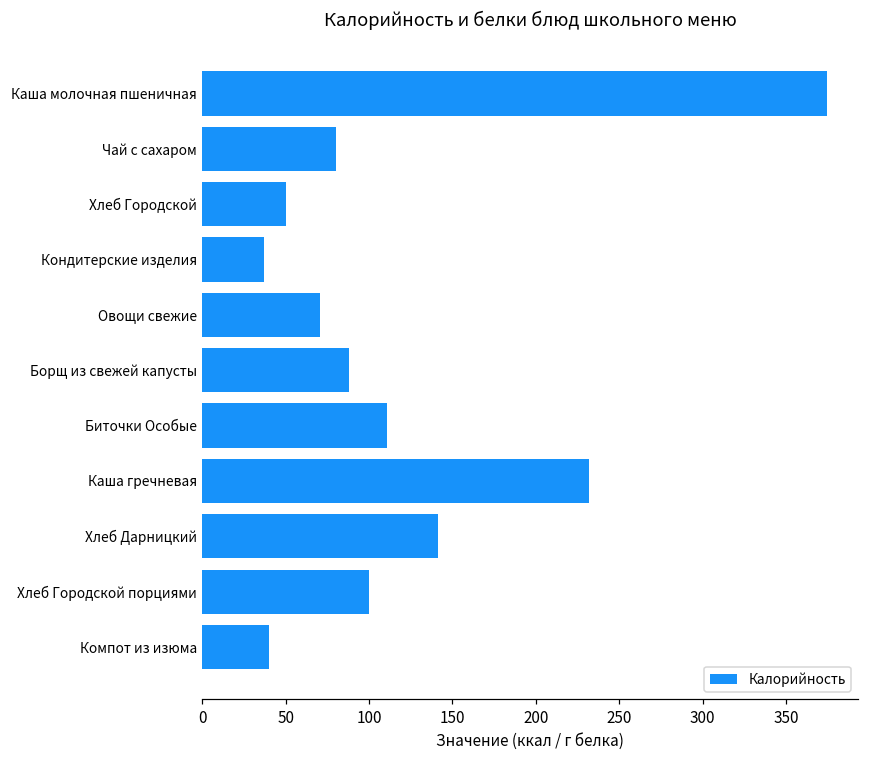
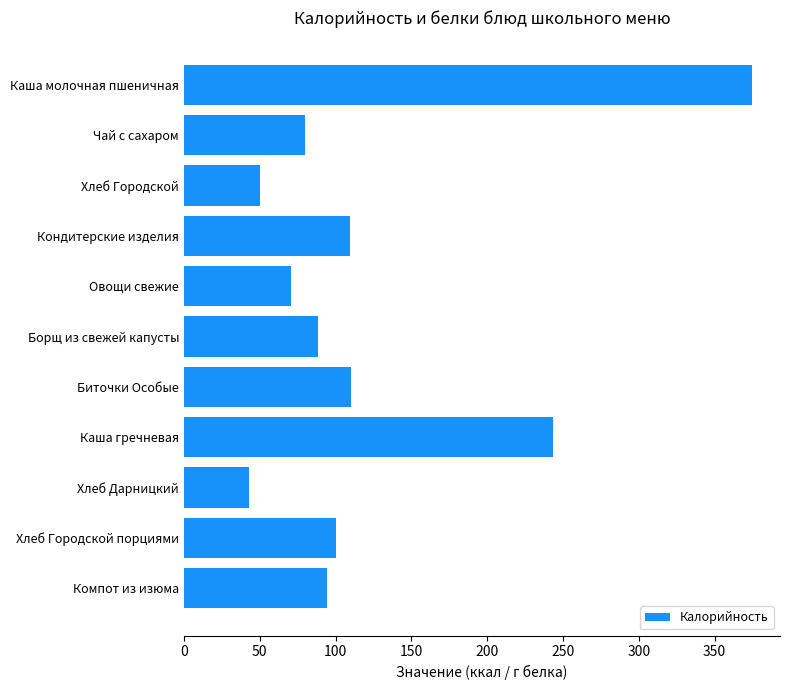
  {
    "Каша молочная пшеничная": 374,
    "Чай с сахаром": 80,
    "Хлеб Городской": 50,
-   "Кондитерские изделия": 37,
+   "Кондитерские изделия": 110,
    "Овощи свежие": 71,
    "Борщ из свежей капусты": 88,
    "Биточки Особые": 111,
-   "Каша гречневая": 232,
-   "Хлеб Дарницкий": 141,
+   "Каша гречневая": 244,
+   "Хлеб Дарницкий": 43,
    "Хлеб Городской порциями": 100,
-   "Компот из изюма": 40
+   "Компот из изюма": 94
  }
